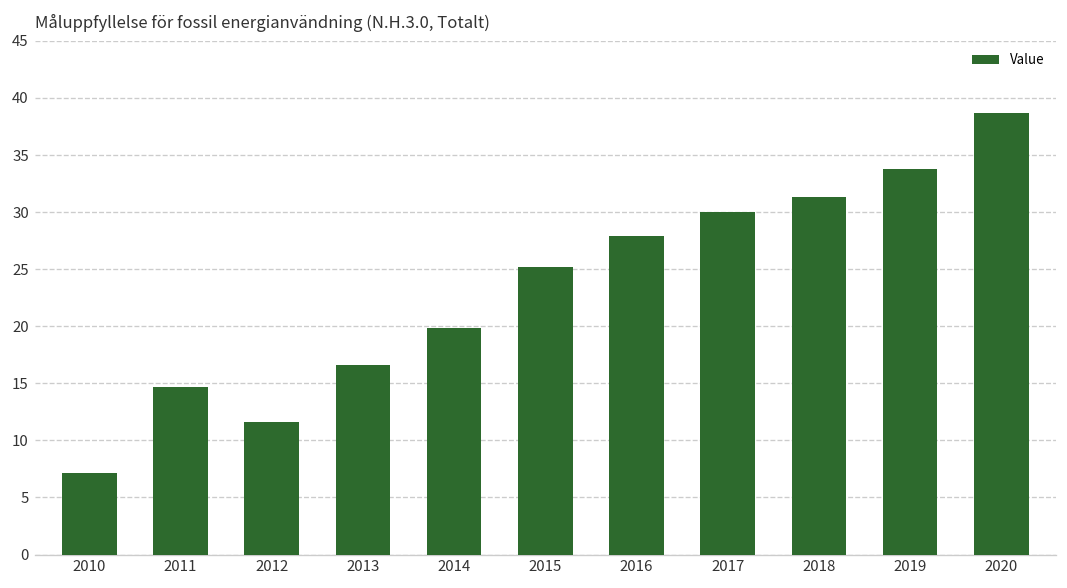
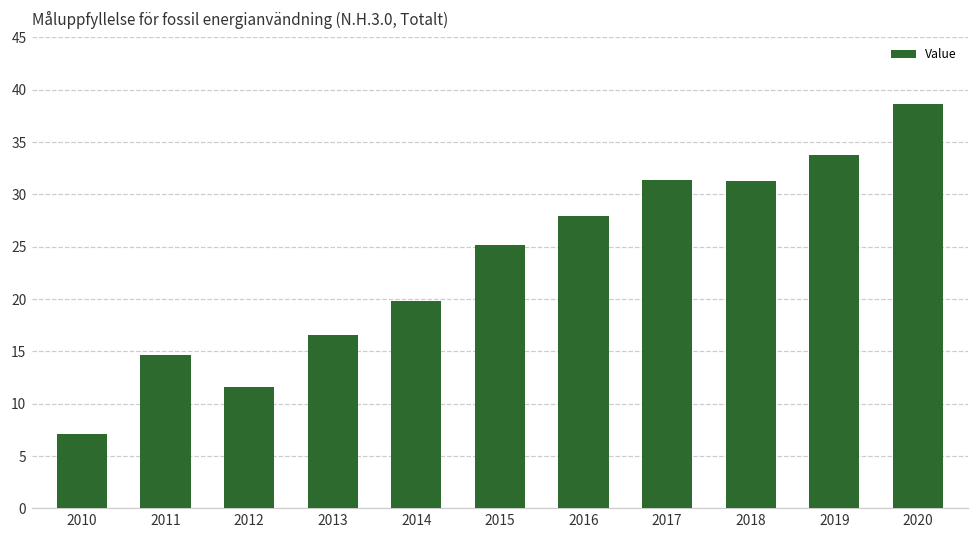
  {
    "2010": 7,
    "2011": 15,
    "2012": 12,
    "2013": 17,
    "2014": 20,
    "2015": 25,
    "2016": 28,
-   "2017": 30,
+   "2017": 31,
    "2018": 31,
    "2019": 34,
    "2020": 39
  }
